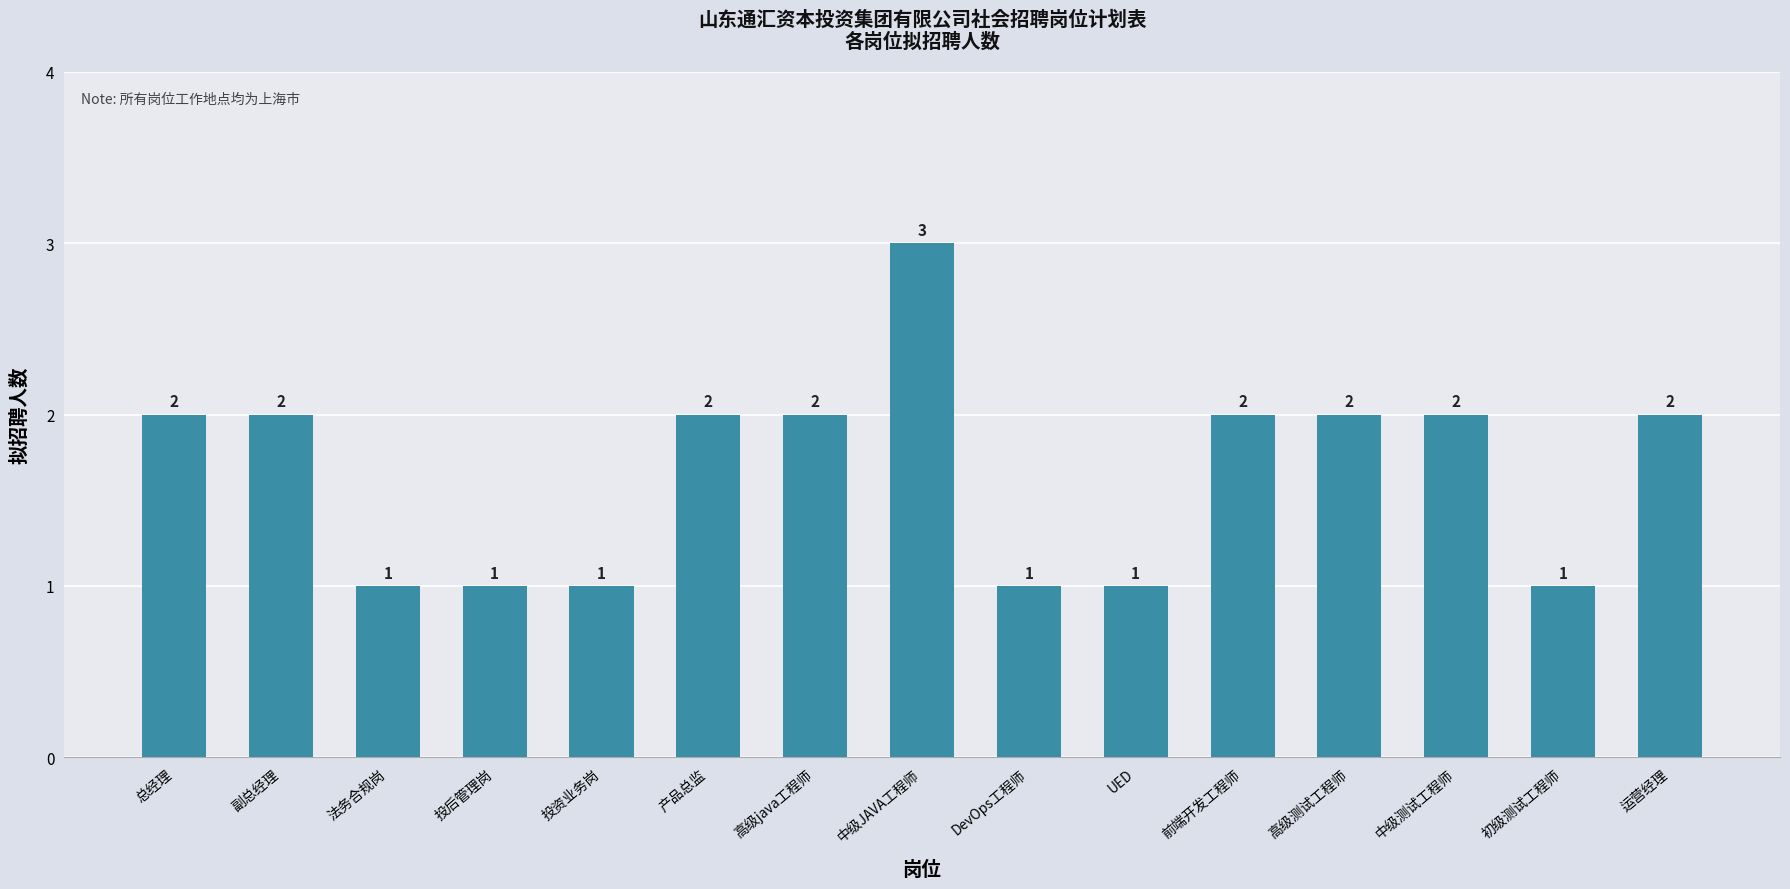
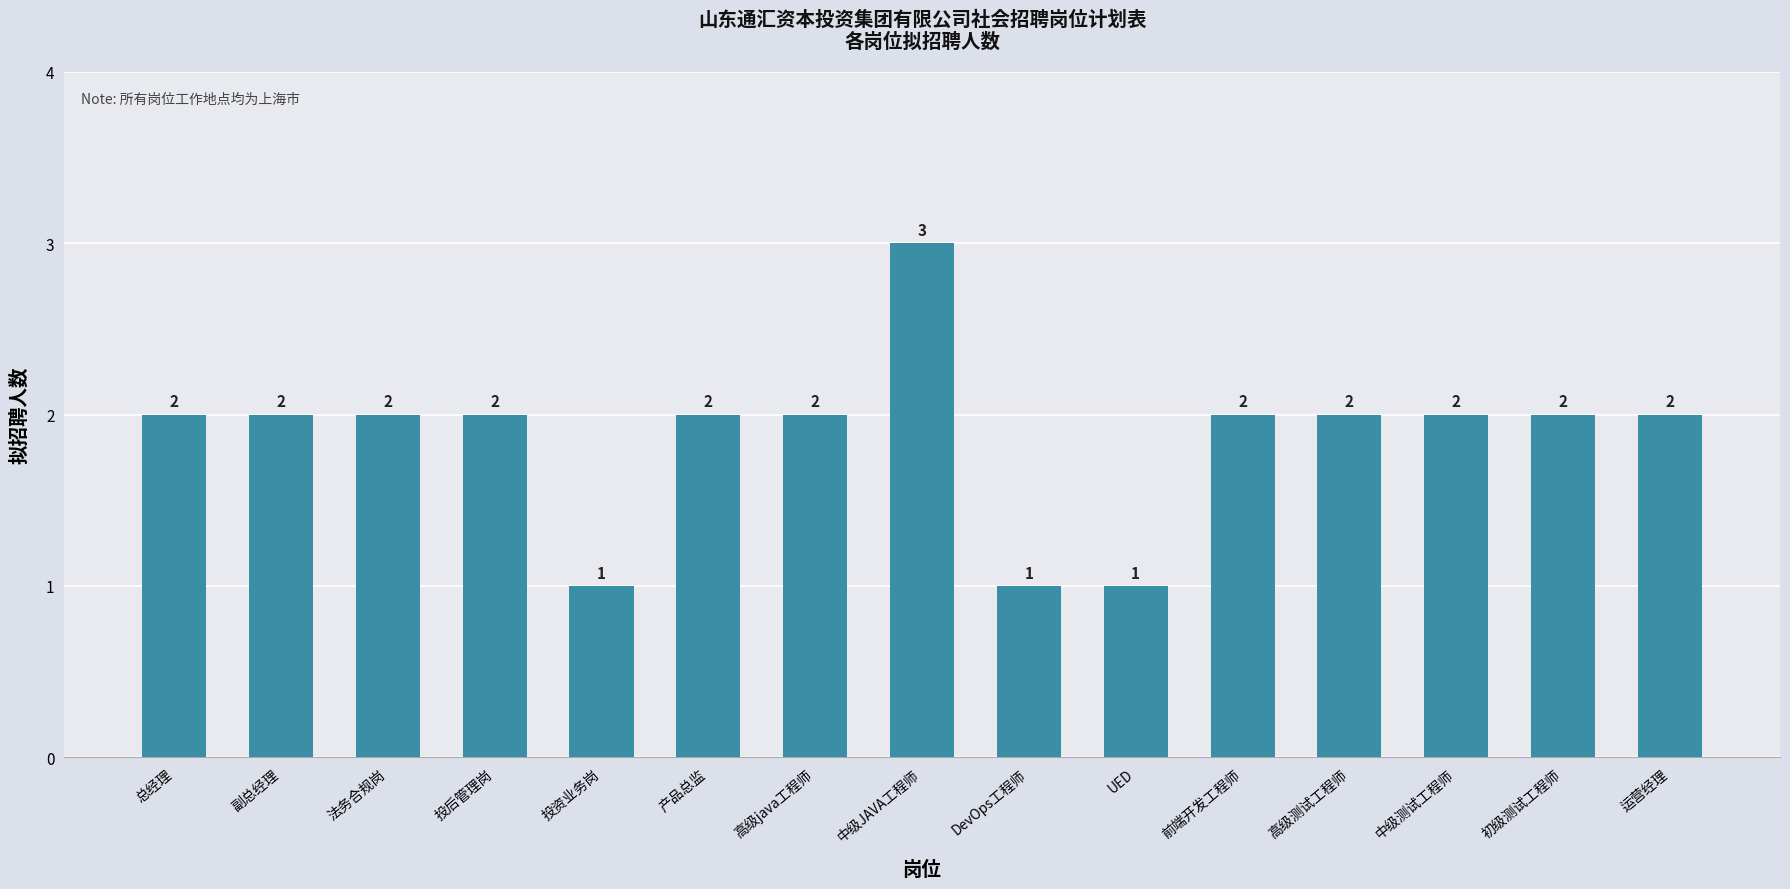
  {
    "总经理": 2,
    "副总经理": 2,
-   "法务合规岗": 1,
-   "投后管理岗": 1,
+   "法务合规岗": 2,
+   "投后管理岗": 2,
    "投资业务岗": 1,
    "产品总监": 2,
    "高级java工程师": 2,
    "中级JAVA工程师": 3,
    "DevOps工程师": 1,
    "UED": 1,
    "前端开发工程师": 2,
    "高级测试工程师": 2,
    "中级测试工程师": 2,
-   "初级测试工程师": 1,
+   "初级测试工程师": 2,
    "运营经理": 2
  }
